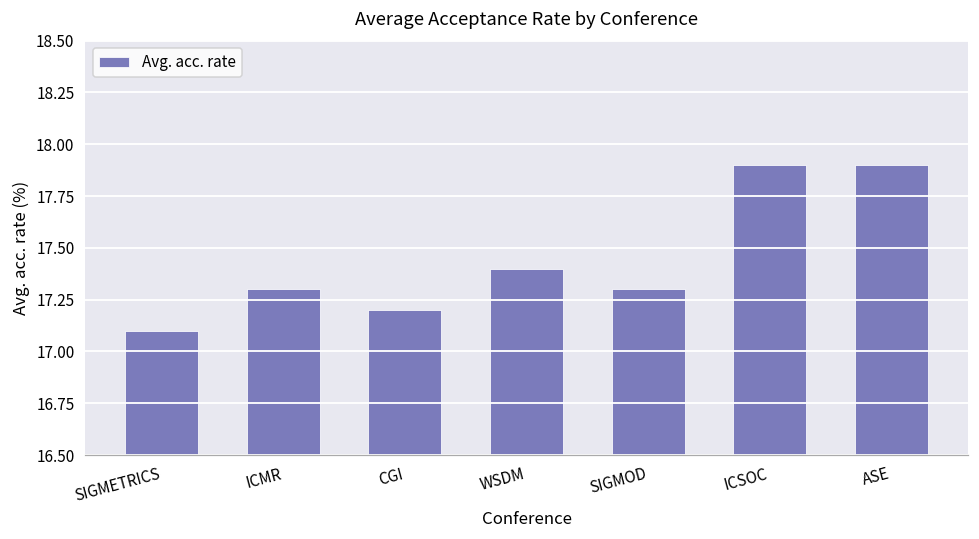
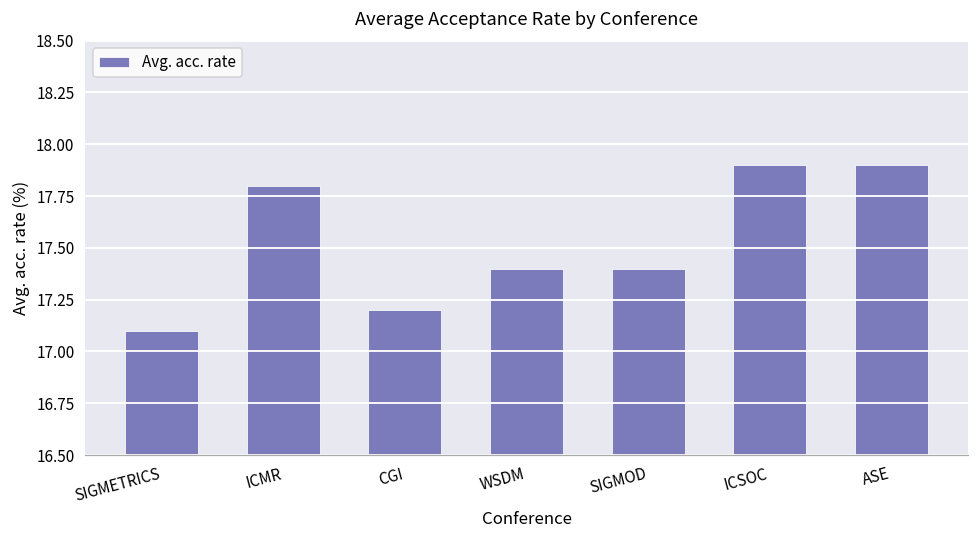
  {
    "SIGMETRICS": 17.1,
-   "ICMR": 17.3,
+   "ICMR": 17.8,
    "CGI": 17.2,
    "WSDM": 17.4,
-   "SIGMOD": 17.3,
+   "SIGMOD": 17.4,
    "ICSOC": 17.9,
    "ASE": 17.9
  }
